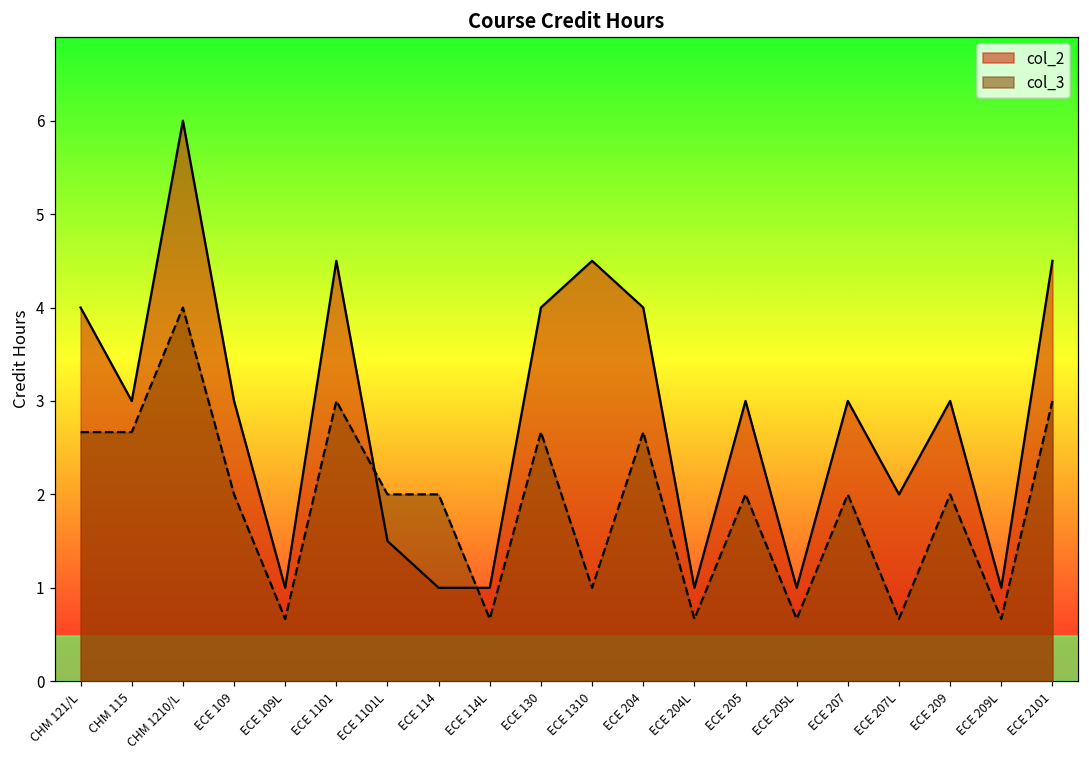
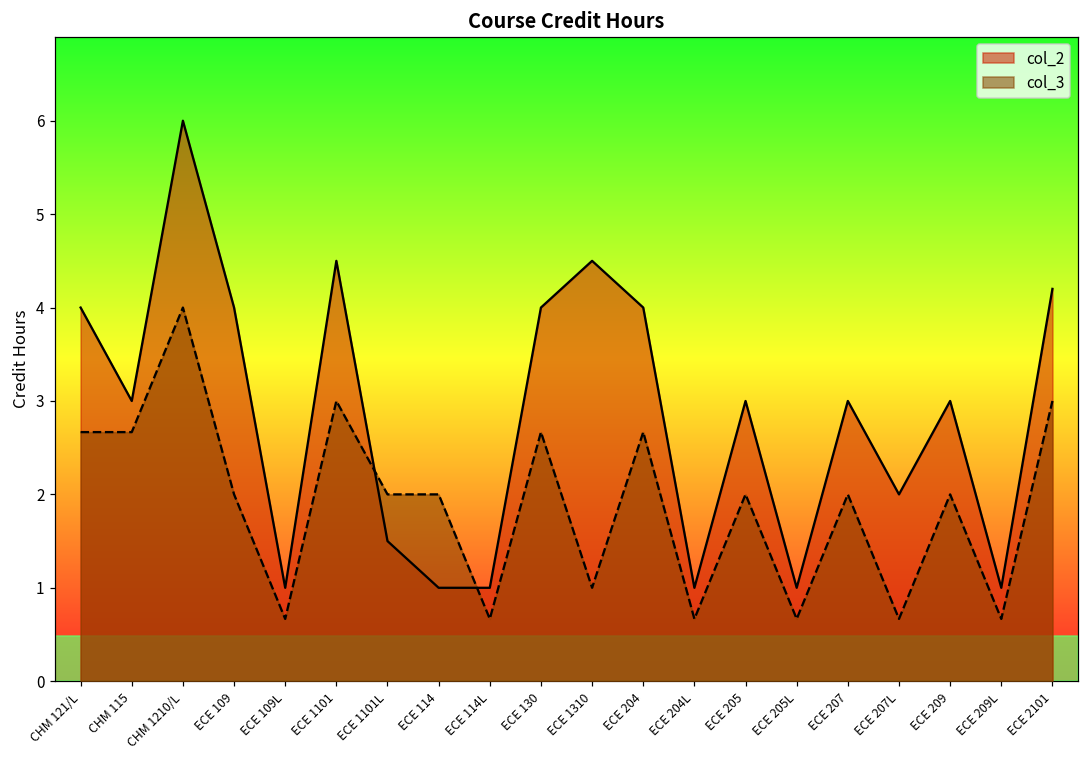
  {
    "col_2": {
      "CHM 121/L": 4.0,
      "CHM 115": 3.0,
      "CHM 1210/L": 6.0,
-     "ECE 109": 3,
+     "ECE 109": 4,
      "ECE 109L": 1.0,
      "ECE 1101": 4.5,
      "ECE 1101L": 1.5,
      "ECE 114": 1.0,
      "ECE 114L": 1.0,
      "ECE 130": 4.0,
      "ECE 1310": 4.5,
      "ECE 204": 4.0,
      "ECE 204L": 1.0,
      "ECE 205": 3.0,
      "ECE 205L": 1.0,
      "ECE 207": 3.0,
      "ECE 207L": 2.0,
      "ECE 209": 3.0,
      "ECE 209L": 1.0,
-     "ECE 2101": 4.5
+     "ECE 2101": 4.2
    },
    "col_3": {
      "CHM 121/L": 2.7,
      "CHM 115": 2.7,
      "CHM 1210/L": 4.0,
      "ECE 109": 2.0,
      "ECE 109L": 0.7,
      "ECE 1101": 3.0,
      "ECE 1101L": 2.0,
      "ECE 114": 2.0,
      "ECE 114L": 0.7,
      "ECE 130": 2.7,
      "ECE 1310": 1.0,
      "ECE 204": 2.7,
      "ECE 204L": 0.7,
      "ECE 205": 2.0,
      "ECE 205L": 0.7,
      "ECE 207": 2.0,
      "ECE 207L": 0.7,
      "ECE 209": 2.0,
      "ECE 209L": 0.7,
      "ECE 2101": 3.0
    }
  }
